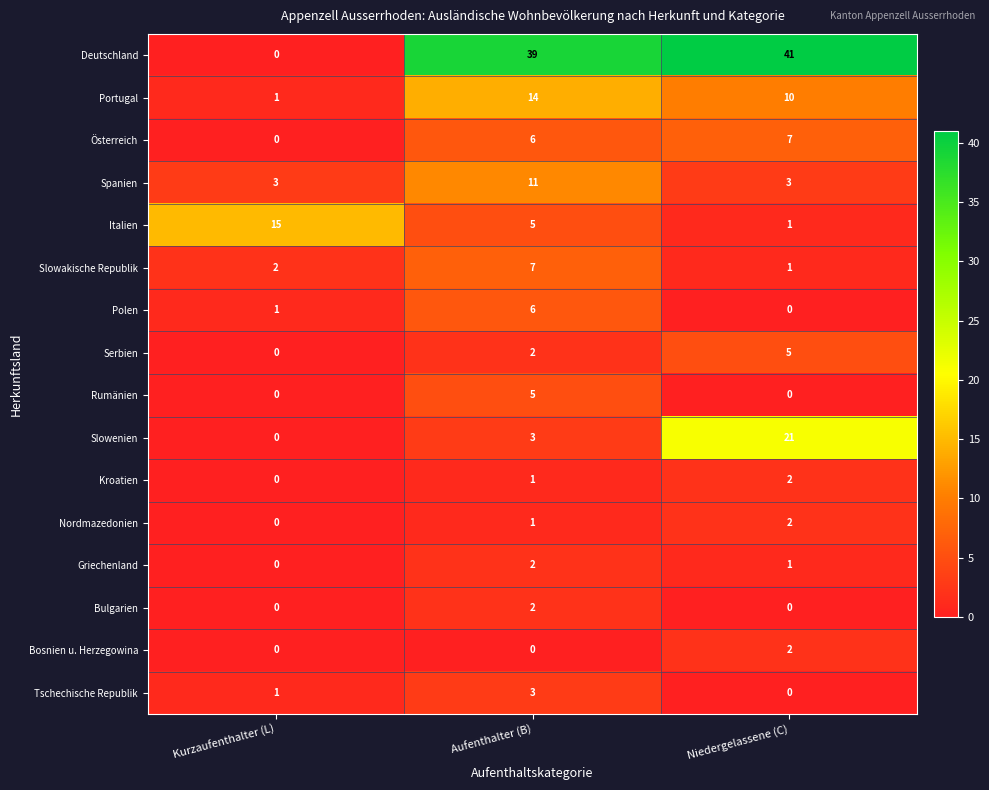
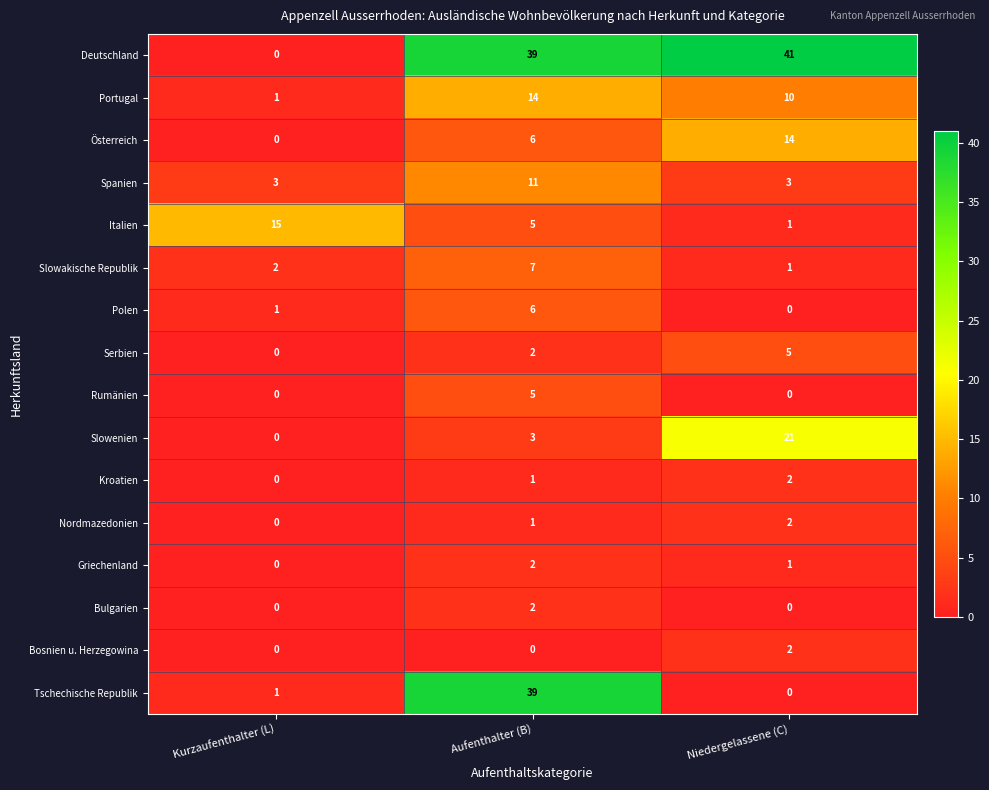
  {
    "Deutschland": {
      "Kurzaufenthalter (L)": 0,
      "Aufenthalter (B)": 39,
      "Niedergelassene (C)": 41
    },
    "Portugal": {
      "Kurzaufenthalter (L)": 1,
      "Aufenthalter (B)": 14,
      "Niedergelassene (C)": 10
    },
    "Österreich": {
      "Kurzaufenthalter (L)": 0,
      "Aufenthalter (B)": 6,
-     "Niedergelassene (C)": 7
+     "Niedergelassene (C)": 14
    },
    "Spanien": {
      "Kurzaufenthalter (L)": 3,
      "Aufenthalter (B)": 11,
      "Niedergelassene (C)": 3
    },
    "Italien": {
      "Kurzaufenthalter (L)": 15,
      "Aufenthalter (B)": 5,
      "Niedergelassene (C)": 1
    },
    "Slowakische Republik": {
      "Kurzaufenthalter (L)": 2,
      "Aufenthalter (B)": 7,
      "Niedergelassene (C)": 1
    },
    "Polen": {
      "Kurzaufenthalter (L)": 1,
      "Aufenthalter (B)": 6,
      "Niedergelassene (C)": 0
    },
    "Serbien": {
      "Kurzaufenthalter (L)": 0,
      "Aufenthalter (B)": 2,
      "Niedergelassene (C)": 5
    },
    "Rumänien": {
      "Kurzaufenthalter (L)": 0,
      "Aufenthalter (B)": 5,
      "Niedergelassene (C)": 0
    },
    "Slowenien": {
      "Kurzaufenthalter (L)": 0,
      "Aufenthalter (B)": 3,
      "Niedergelassene (C)": 21
    },
    "Kroatien": {
      "Kurzaufenthalter (L)": 0,
      "Aufenthalter (B)": 1,
      "Niedergelassene (C)": 2
    },
    "Nordmazedonien": {
      "Kurzaufenthalter (L)": 0,
      "Aufenthalter (B)": 1,
      "Niedergelassene (C)": 2
    },
    "Griechenland": {
      "Kurzaufenthalter (L)": 0,
      "Aufenthalter (B)": 2,
      "Niedergelassene (C)": 1
    },
    "Bulgarien": {
      "Kurzaufenthalter (L)": 0,
      "Aufenthalter (B)": 2,
      "Niedergelassene (C)": 0
    },
    "Bosnien u. Herzegowina": {
      "Kurzaufenthalter (L)": 0,
      "Aufenthalter (B)": 0,
      "Niedergelassene (C)": 2
    },
    "Tschechische Republik": {
      "Kurzaufenthalter (L)": 1,
-     "Aufenthalter (B)": 3,
+     "Aufenthalter (B)": 39,
      "Niedergelassene (C)": 0
    }
  }
